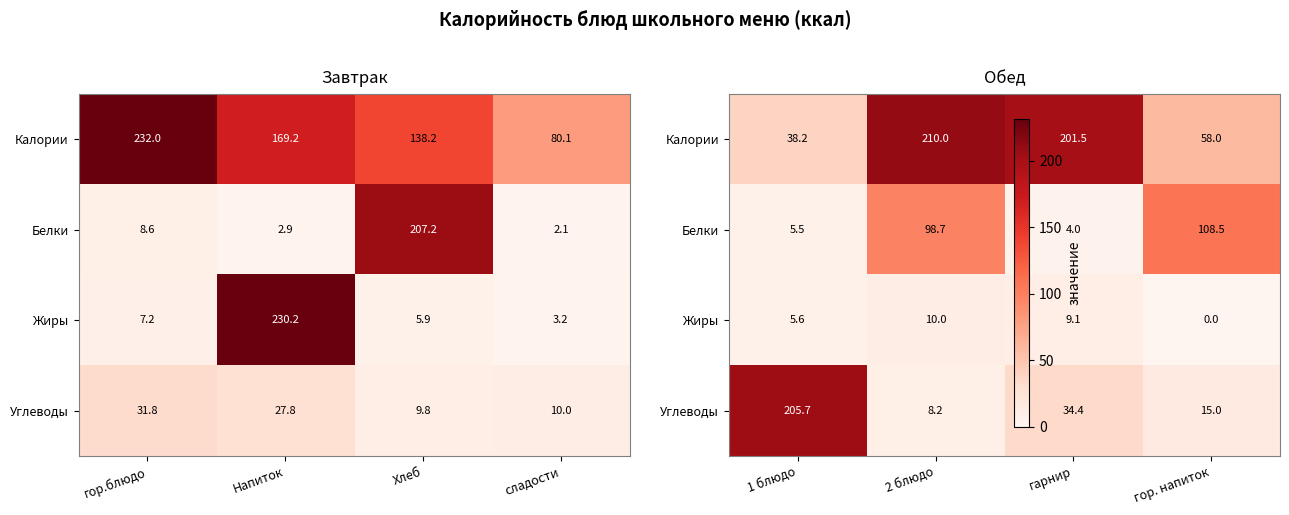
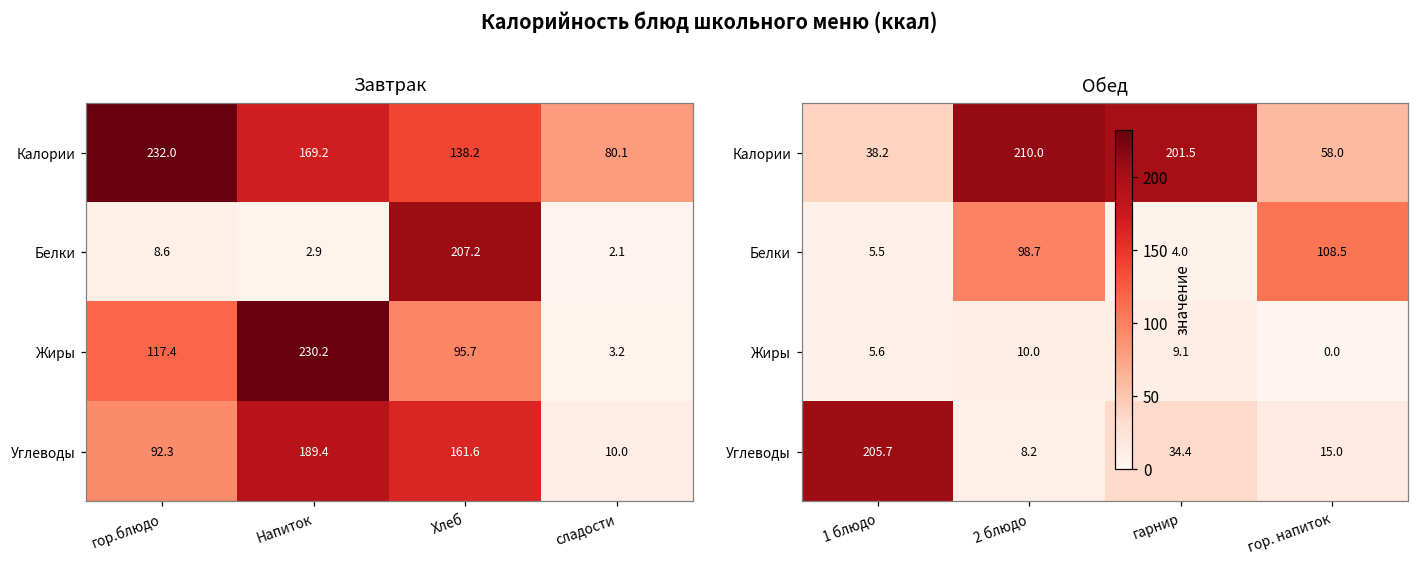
  {
    "Завтрак": {
      "Калории": {
        "гор.блюдо": 232.0,
        "Напиток": 169.2,
        "Хлеб": 138.2,
        "сладости": 80.1
      },
      "Белки": {
        "гор.блюдо": 8.6,
        "Напиток": 2.9,
        "Хлеб": 207.2,
        "сладости": 2.1
      },
      "Жиры": {
-       "гор.блюдо": 7.2,
+       "гор.блюдо": 117.4,
        "Напиток": 230.2,
-       "Хлеб": 5.9,
+       "Хлеб": 95.7,
        "сладости": 3.2
      },
      "Углеводы": {
-       "гор.блюдо": 31.8,
-       "Напиток": 27.8,
-       "Хлеб": 9.8,
+       "гор.блюдо": 92.3,
+       "Напиток": 189.4,
+       "Хлеб": 161.6,
        "сладости": 10.0
      }
    },
    "Обед": {
      "Калории": {
        "1 блюдо": 38.2,
        "2 блюдо": 210.0,
        "гарнир": 201.5,
        "гор. напиток": 58.0
      },
      "Белки": {
        "1 блюдо": 5.5,
        "2 блюдо": 98.7,
        "гарнир": 4.0,
        "гор. напиток": 108.5
      },
      "Жиры": {
        "1 блюдо": 5.6,
        "2 блюдо": 10.0,
        "гарнир": 9.1,
        "гор. напиток": 0.0
      },
      "Углеводы": {
        "1 блюдо": 205.7,
        "2 блюдо": 8.2,
        "гарнир": 34.4,
        "гор. напиток": 15.0
      }
    }
  }
